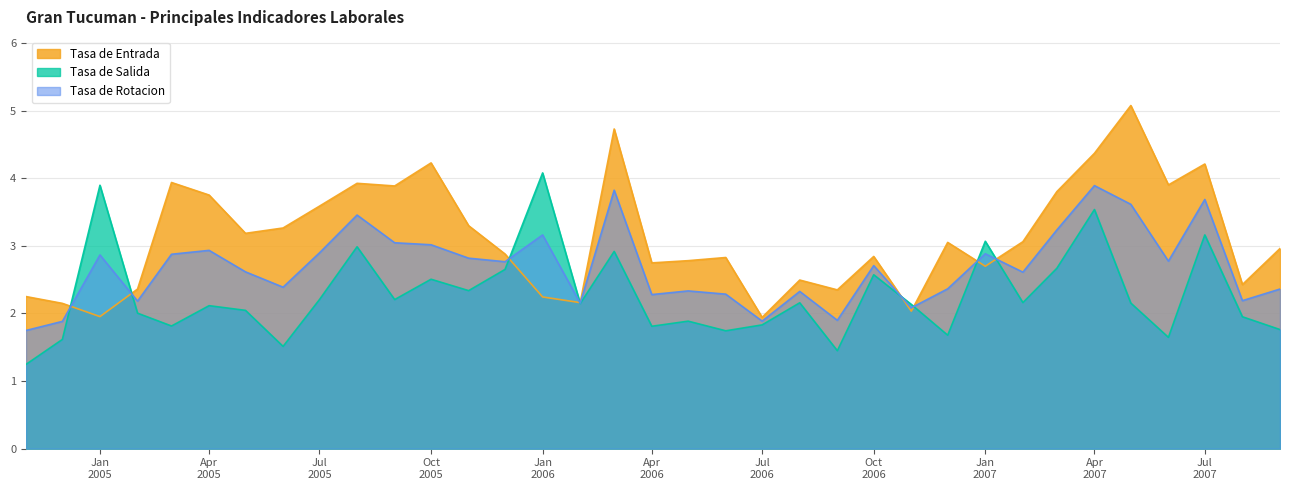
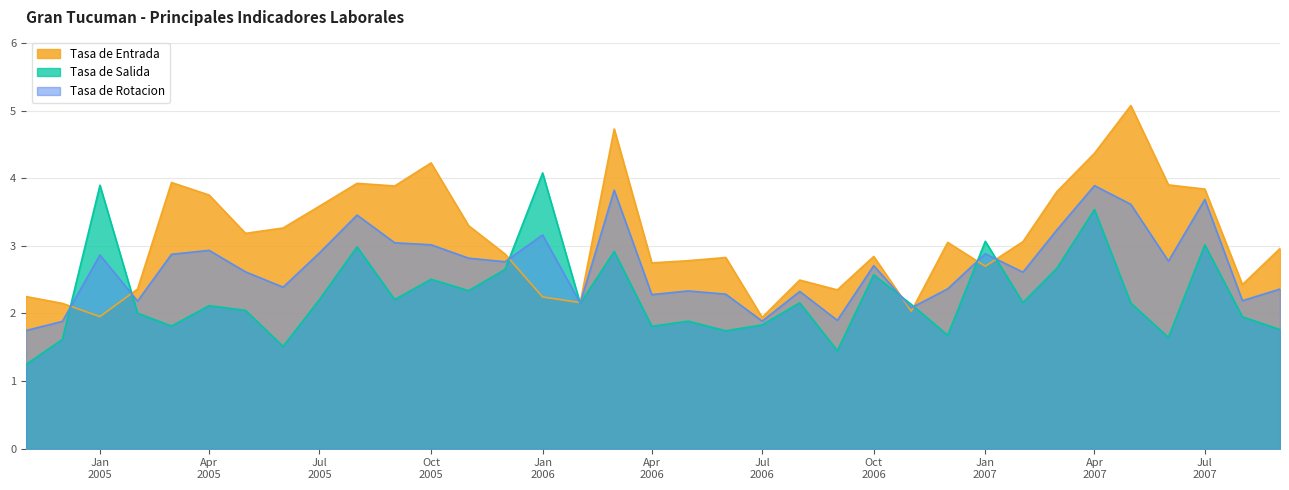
  {
    "Tasa de Entrada": {
      "Jan 2005": 2.0,
      "Apr 2005": 3.8,
      "Jul 2005": 3.6,
      "Oct 2005": 4.2,
      "Jan 2006": 2.2,
      "Apr 2006": 2.7,
      "Jul 2006": 1.9,
      "Oct 2006": 2.8,
      "Jan 2007": 2.7,
      "Apr 2007": 4.4,
-     "Jul 2007": 4.2
+     "Jul 2007": 3.8
    },
    "Tasa de Salida": {
      "Jan 2005": 3.9,
      "Apr 2005": 2.1,
      "Jul 2005": 2.2,
      "Oct 2005": 2.5,
      "Jan 2006": 4.1,
      "Apr 2006": 1.8,
      "Jul 2006": 1.8,
      "Oct 2006": 2.6,
      "Jan 2007": 3.1,
      "Apr 2007": 3.5,
-     "Jul 2007": 3.2
+     "Jul 2007": 3.0
    },
    "Tasa de Rotacion": {
      "Jan 2005": 2.9,
      "Apr 2005": 2.9,
      "Jul 2005": 2.9,
      "Oct 2005": 3.0,
      "Jan 2006": 3.2,
      "Apr 2006": 2.3,
      "Jul 2006": 1.9,
      "Oct 2006": 2.7,
      "Jan 2007": 2.9,
      "Apr 2007": 3.9,
      "Jul 2007": 3.7
    }
  }
